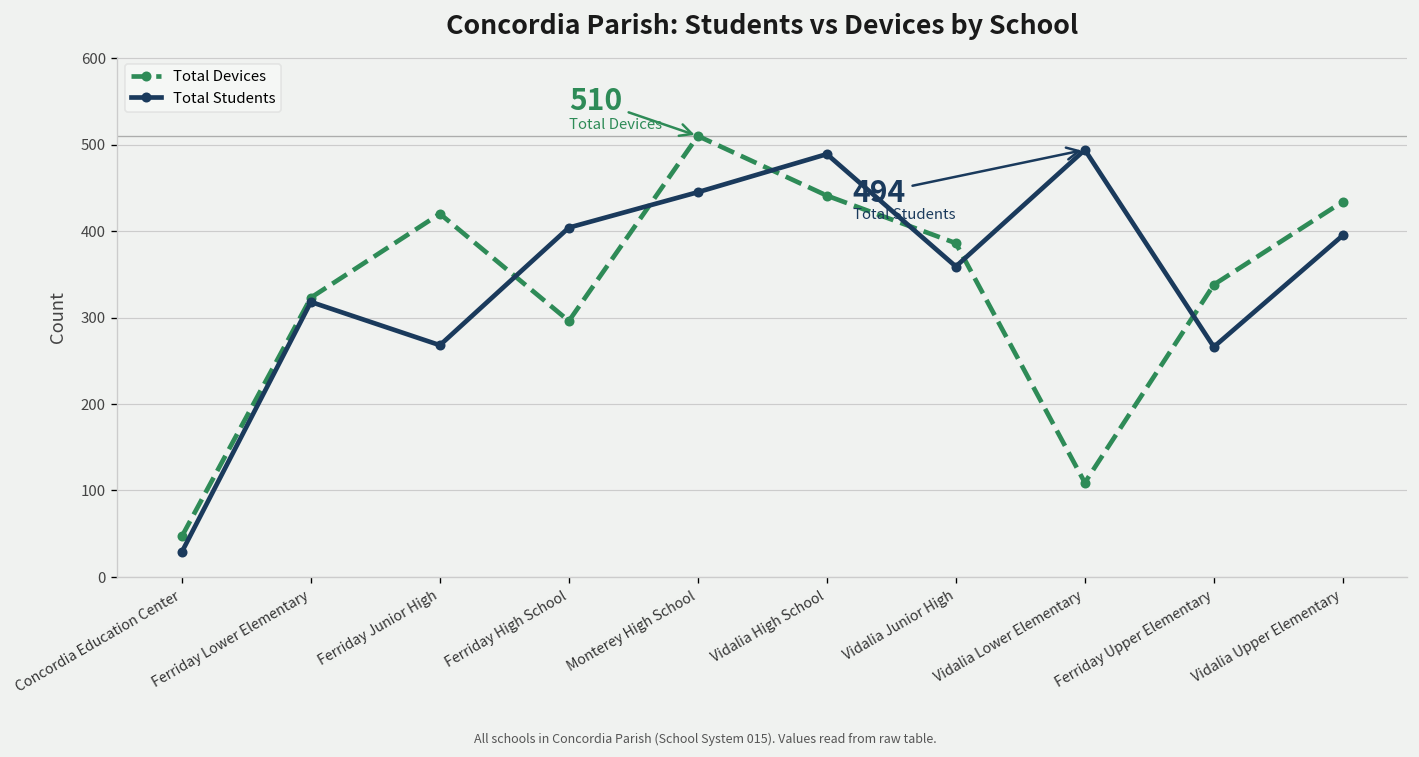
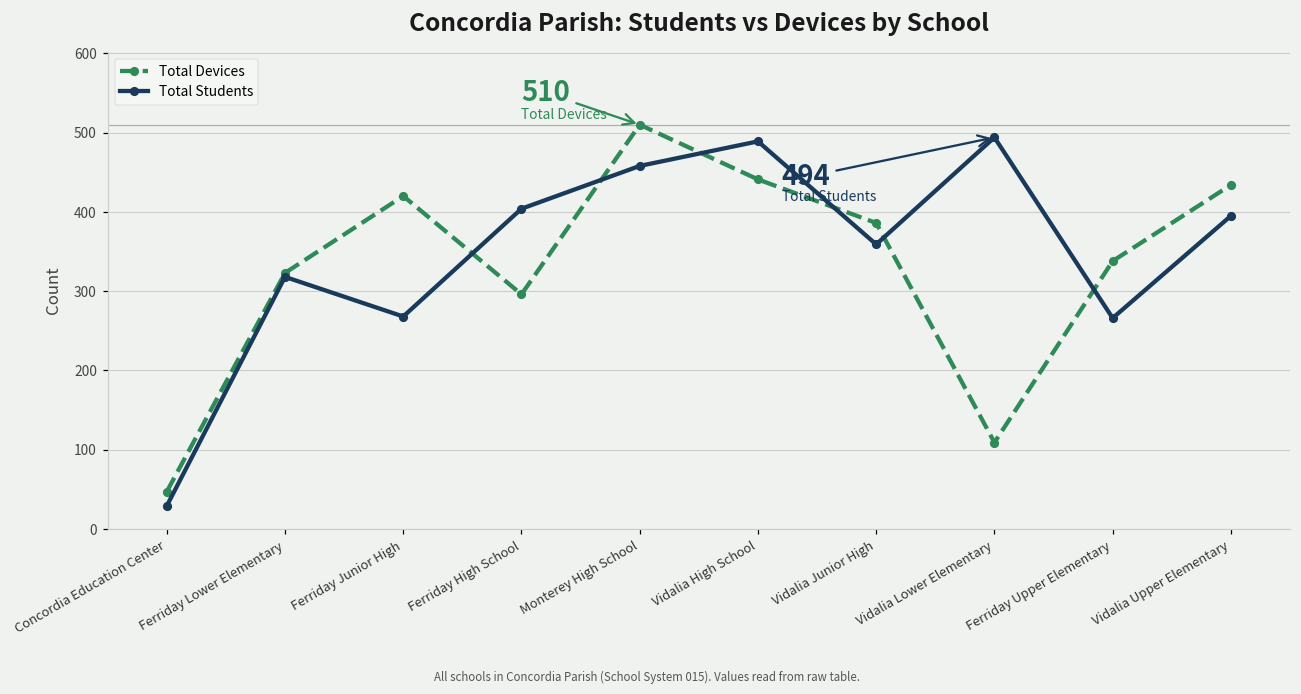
  {
    "Total Devices": {
      "Concordia Education Center": 50,
      "Ferriday Lower Elementary": 320,
      "Ferriday Junior High": 420,
      "Ferriday High School": 300,
      "Vidalia High School": 440,
      "Vidalia Junior High": 390,
      "Vidalia Lower Elementary": 110,
      "Ferriday Upper Elementary": 340,
      "Vidalia Upper Elementary": 430
    },
    "Total Students": {
      "Concordia Education Center": 30,
      "Ferriday Lower Elementary": 320,
      "Ferriday Junior High": 270,
      "Ferriday High School": 400,
-     "Monterey High School": 450,
+     "Monterey High School": 460,
      "Vidalia High School": 490,
      "Vidalia Junior High": 360,
      "Ferriday Upper Elementary": 270,
      "Vidalia Upper Elementary": 400
    }
  }
